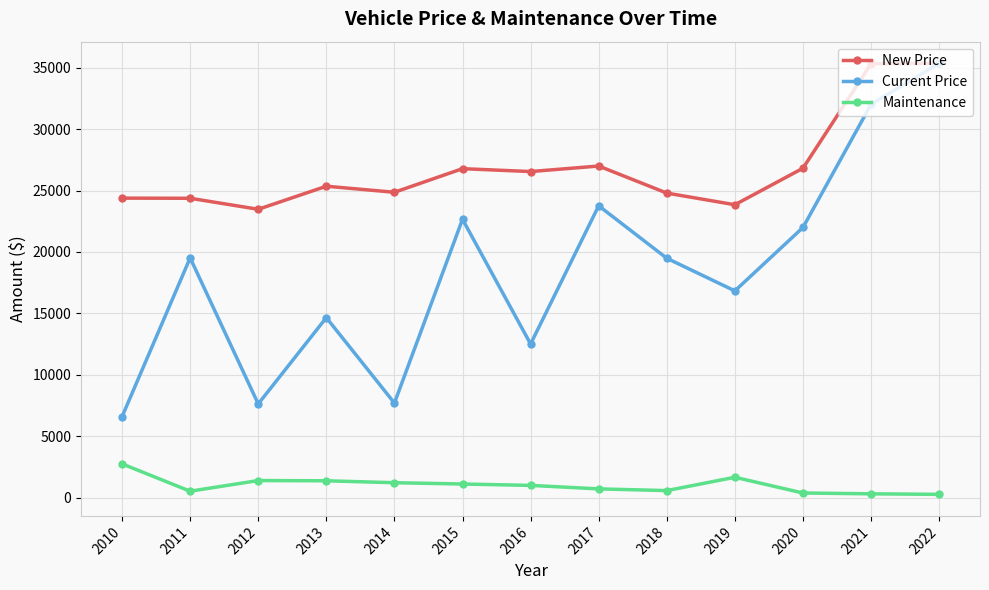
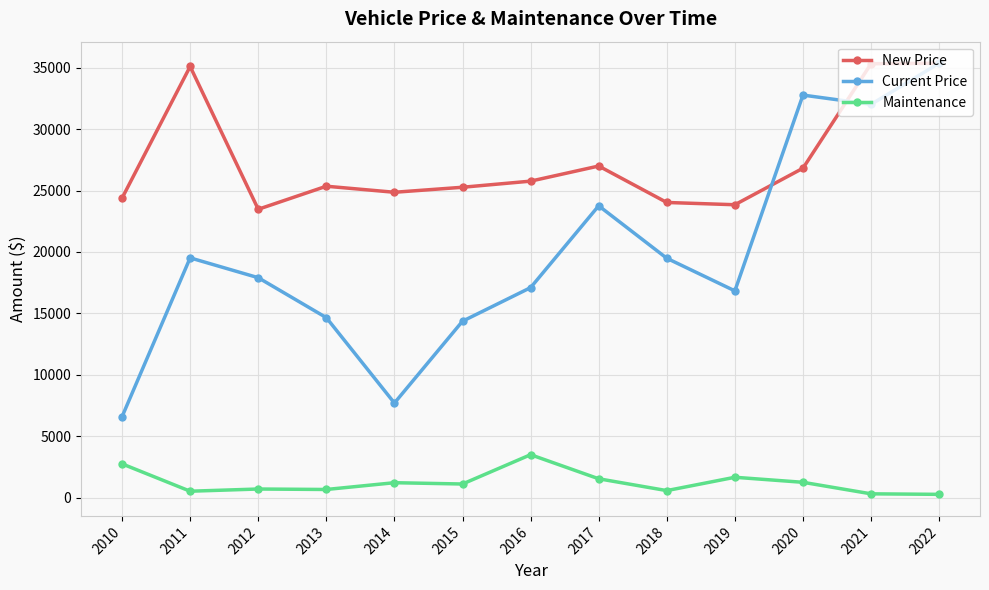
  {
    "New Price": {
      "2010": 24400,
-     "2011": 24400,
+     "2011": 35100,
      "2012": 23500,
      "2013": 25400,
      "2014": 24900,
-     "2015": 26800,
-     "2016": 26500,
+     "2015": 25300,
+     "2016": 25800,
      "2017": 27000,
-     "2018": 24800,
+     "2018": 24000,
      "2019": 23800,
      "2020": 26800
    },
    "Current Price": {
      "2010": 6600,
      "2011": 19500,
-     "2012": 7600,
+     "2012": 17900,
      "2013": 14600,
      "2014": 7700,
-     "2015": 22700,
-     "2016": 12500,
+     "2015": 14400,
+     "2016": 17100,
      "2017": 23800,
      "2018": 19500,
      "2019": 16800,
-     "2020": 22000
+     "2020": 32800
    },
    "Maintenance": {
      "2010": 2700,
      "2011": 500,
-     "2012": 1400,
-     "2013": 1400,
+     "2012": 700,
+     "2013": 700,
      "2014": 1200,
      "2015": 1100,
-     "2016": 1000,
-     "2017": 700,
+     "2016": 3500,
+     "2017": 1500,
      "2018": 600,
      "2019": 1700,
-     "2020": 400,
+     "2020": 1200,
      "2021": 300,
      "2022": 300
    }
  }
